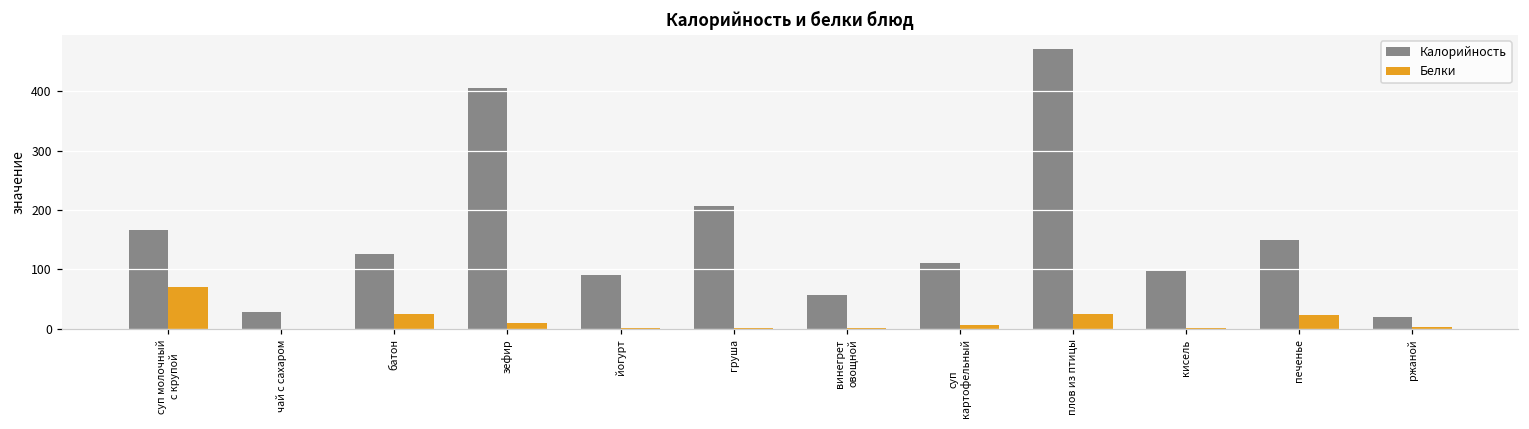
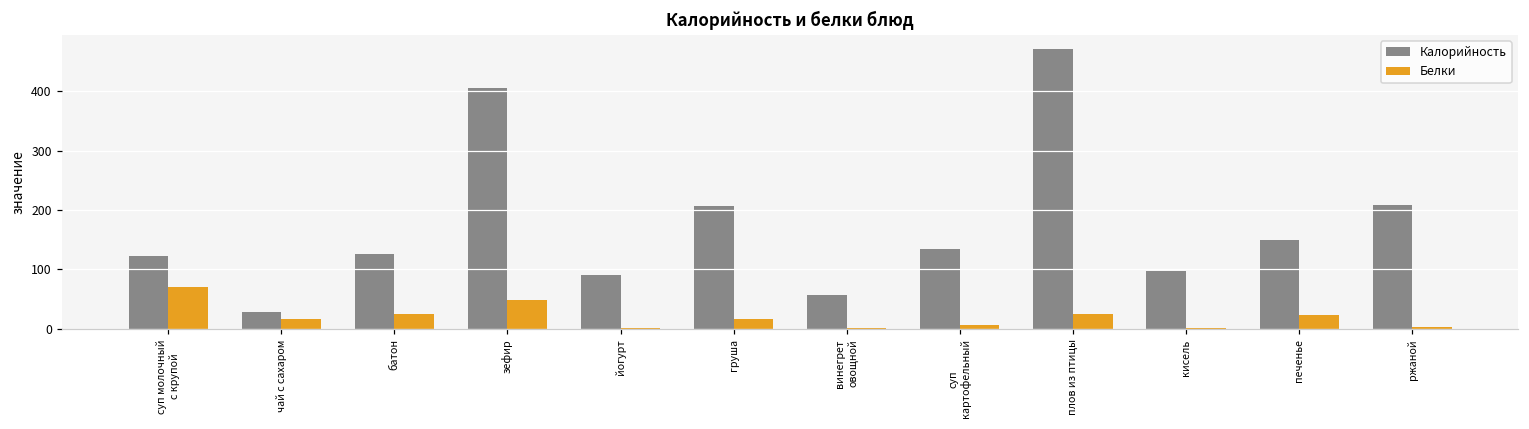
  {
    "Калорийность": {
-     "суп молочный с крупой": 170,
+     "суп молочный с крупой": 120,
      "чай с сахаром": 30,
      "батон": 130,
      "зефир": 410,
      "йогурт": 90,
      "груша": 210,
      "винегрет овощной": 60,
-     "суп картофельный": 110,
+     "суп картофельный": 130,
      "плов из птицы": 470,
      "кисель": 100,
      "печенье": 150,
-     "ржаной": 20
+     "ржаной": 210
    },
    "Белки": {
      "суп молочный с крупой": 70,
-     "чай с сахаром": 0,
+     "чай с сахаром": 20,
      "батон": 20,
-     "зефир": 10,
-     "груша": 0,
+     "зефир": 50,
+     "груша": 20,
      "суп картофельный": 10,
      "плов из птицы": 30,
      "печенье": 20
    }
  }
